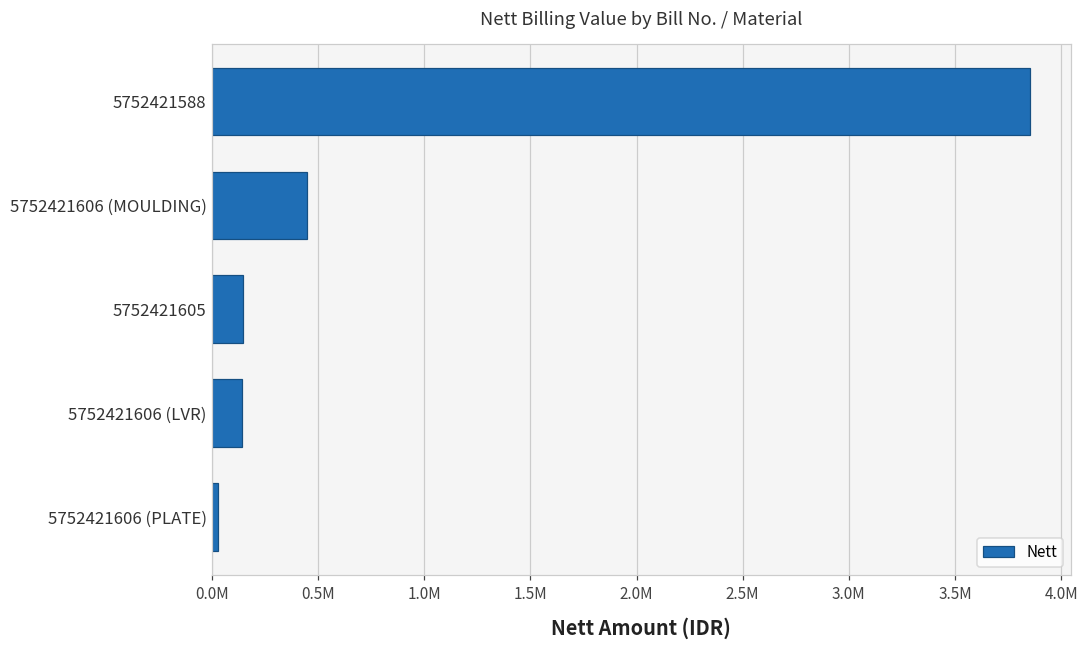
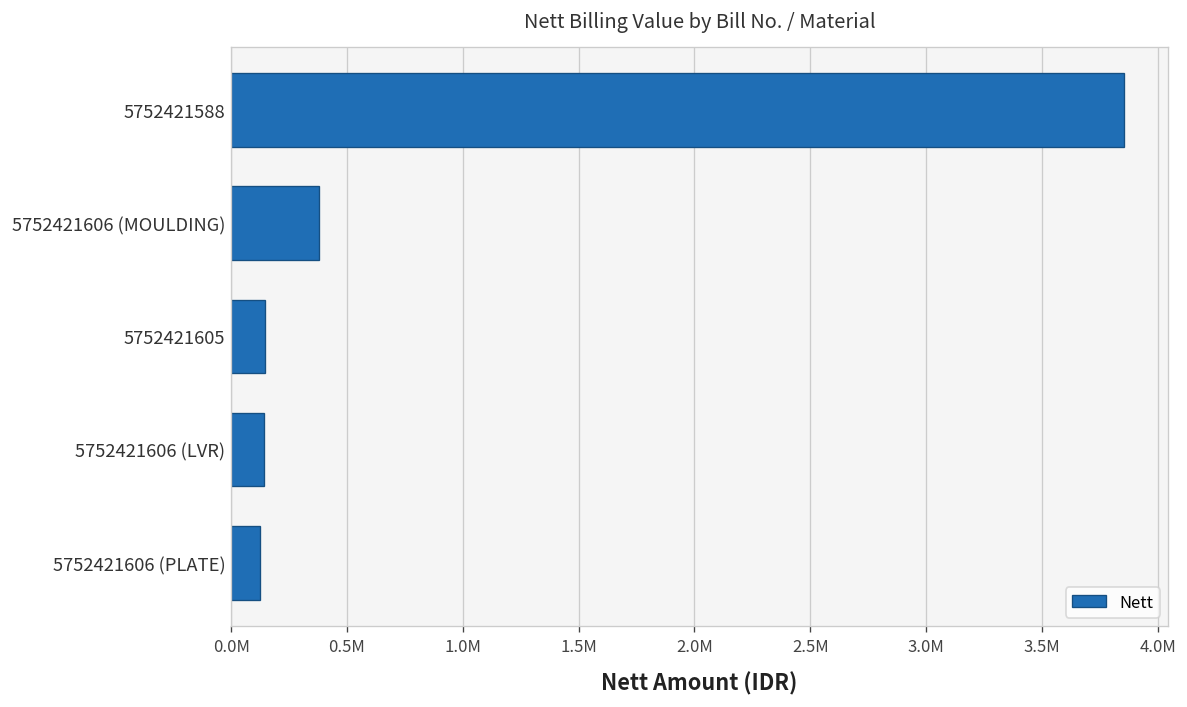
  {
    "5752421588": 3850000,
-   "5752421606 (MOULDING)": 450000,
+   "5752421606 (MOULDING)": 380000,
    "5752421605": 150000,
    "5752421606 (LVR)": 140000,
-   "5752421606 (PLATE)": 30000
+   "5752421606 (PLATE)": 120000
  }
